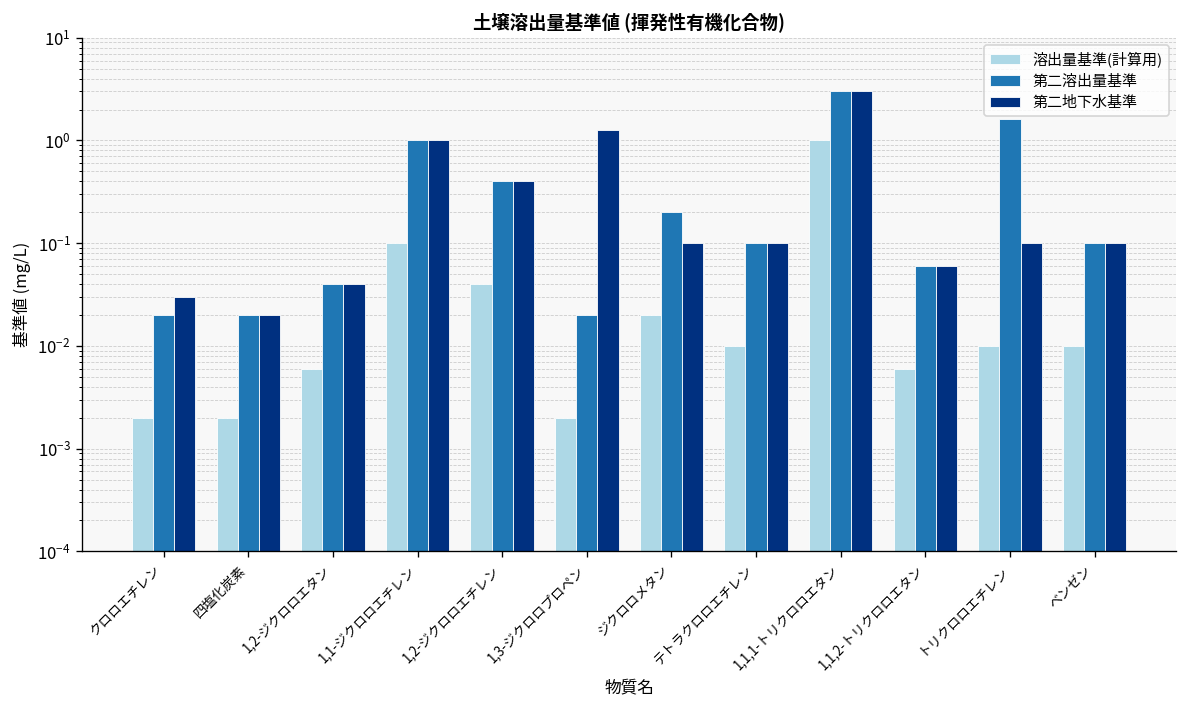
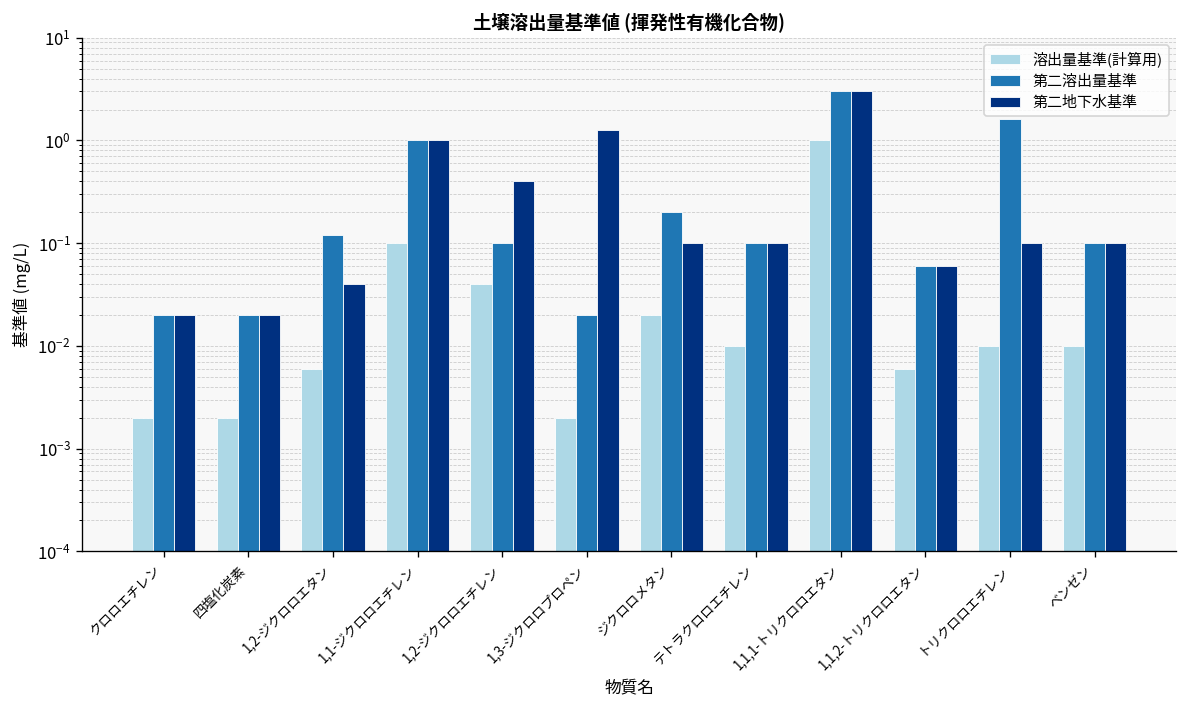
  {
    "溶出量基準(計算用)": {
      "クロロエチレン": 0.0020,
      "四塩化炭素": 0.0020,
      "1,2-ジクロロエタン": 0.006,
      "1,1-ジクロロエチレン": 0.10,
      "1,2-ジクロロエチレン": 0.04,
      "1,3-ジクロロプロペン": 0.0020,
      "ジクロロメタン": 0.02,
      "テトラクロロエチレン": 0.01,
      "1,1,1-トリクロロエタン": 1.0,
      "1,1,2-トリクロロエタン": 0.006,
      "トリクロロエチレン": 0.01,
      "ベンゼン": 0.01
    },
    "第二溶出量基準": {
      "クロロエチレン": 0.02,
      "四塩化炭素": 0.02,
-     "1,2-ジクロロエタン": 0.04,
+     "1,2-ジクロロエタン": 0.12,
      "1,1-ジクロロエチレン": 1.0,
-     "1,2-ジクロロエチレン": 0.4,
+     "1,2-ジクロロエチレン": 0.1,
      "1,3-ジクロロプロペン": 0.02,
      "ジクロロメタン": 0.20,
      "テトラクロロエチレン": 0.10,
      "1,1,1-トリクロロエタン": 3.0,
      "1,1,2-トリクロロエタン": 0.06,
      "トリクロロエチレン": 1.6,
      "ベンゼン": 0.10
    },
    "第二地下水基準": {
-     "クロロエチレン": 0.03,
+     "クロロエチレン": 0.02,
      "四塩化炭素": 0.02,
      "1,2-ジクロロエタン": 0.04,
      "1,1-ジクロロエチレン": 1.0,
      "1,2-ジクロロエチレン": 0.4,
      "1,3-ジクロロプロペン": 1.3,
      "ジクロロメタン": 0.10,
      "テトラクロロエチレン": 0.10,
      "1,1,1-トリクロロエタン": 3.0,
      "1,1,2-トリクロロエタン": 0.06,
      "トリクロロエチレン": 0.10,
      "ベンゼン": 0.10
    }
  }
